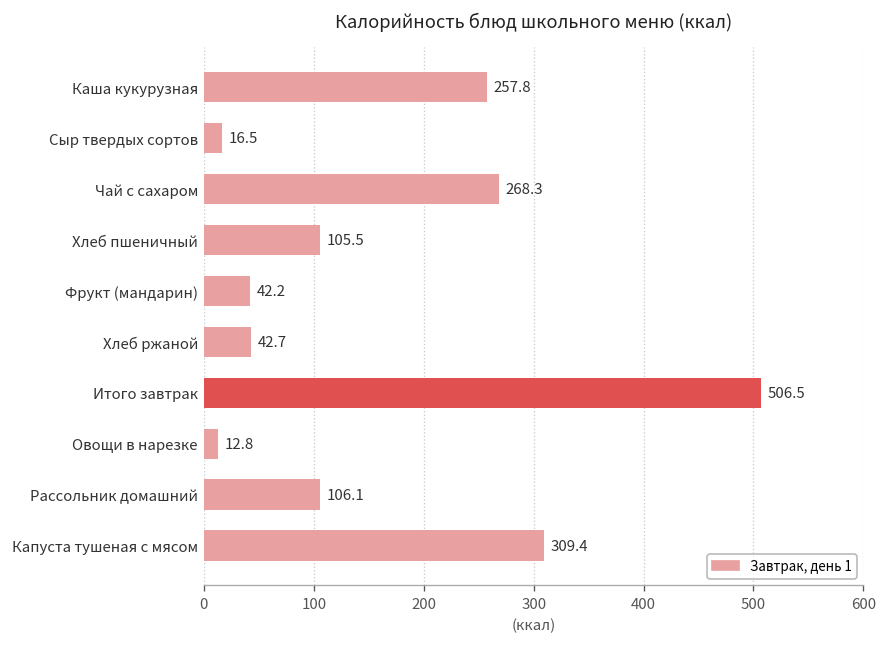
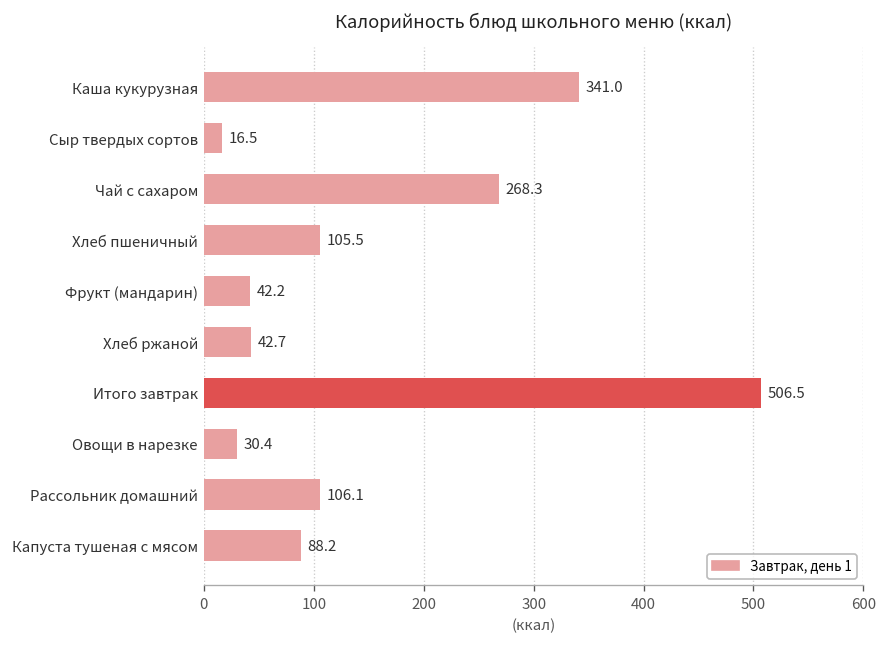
  {
-   "Каша кукурузная": 257.8,
+   "Каша кукурузная": 341.0,
    "Сыр твердых сортов": 16.5,
    "Чай с сахаром": 268.3,
    "Хлеб пшеничный": 105.5,
    "Фрукт (мандарин)": 42.2,
    "Хлеб ржаной": 42.7,
    "Итого завтрак": 506.5,
-   "Овощи в нарезке": 12.8,
+   "Овощи в нарезке": 30.4,
    "Рассольник домашний": 106.1,
-   "Капуста тушеная с мясом": 309.4
+   "Капуста тушеная с мясом": 88.2
  }
